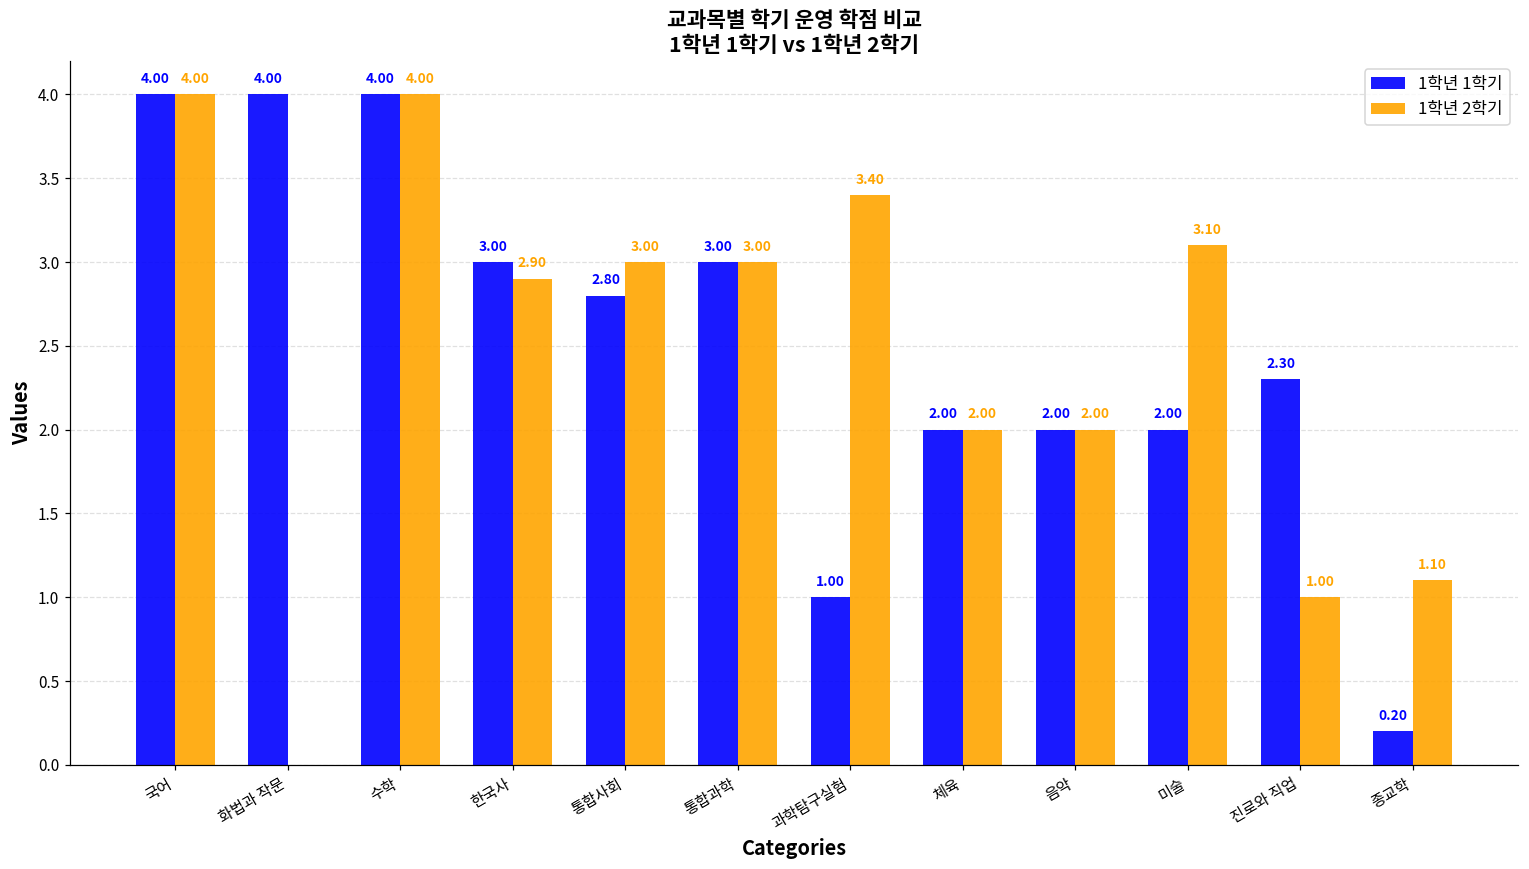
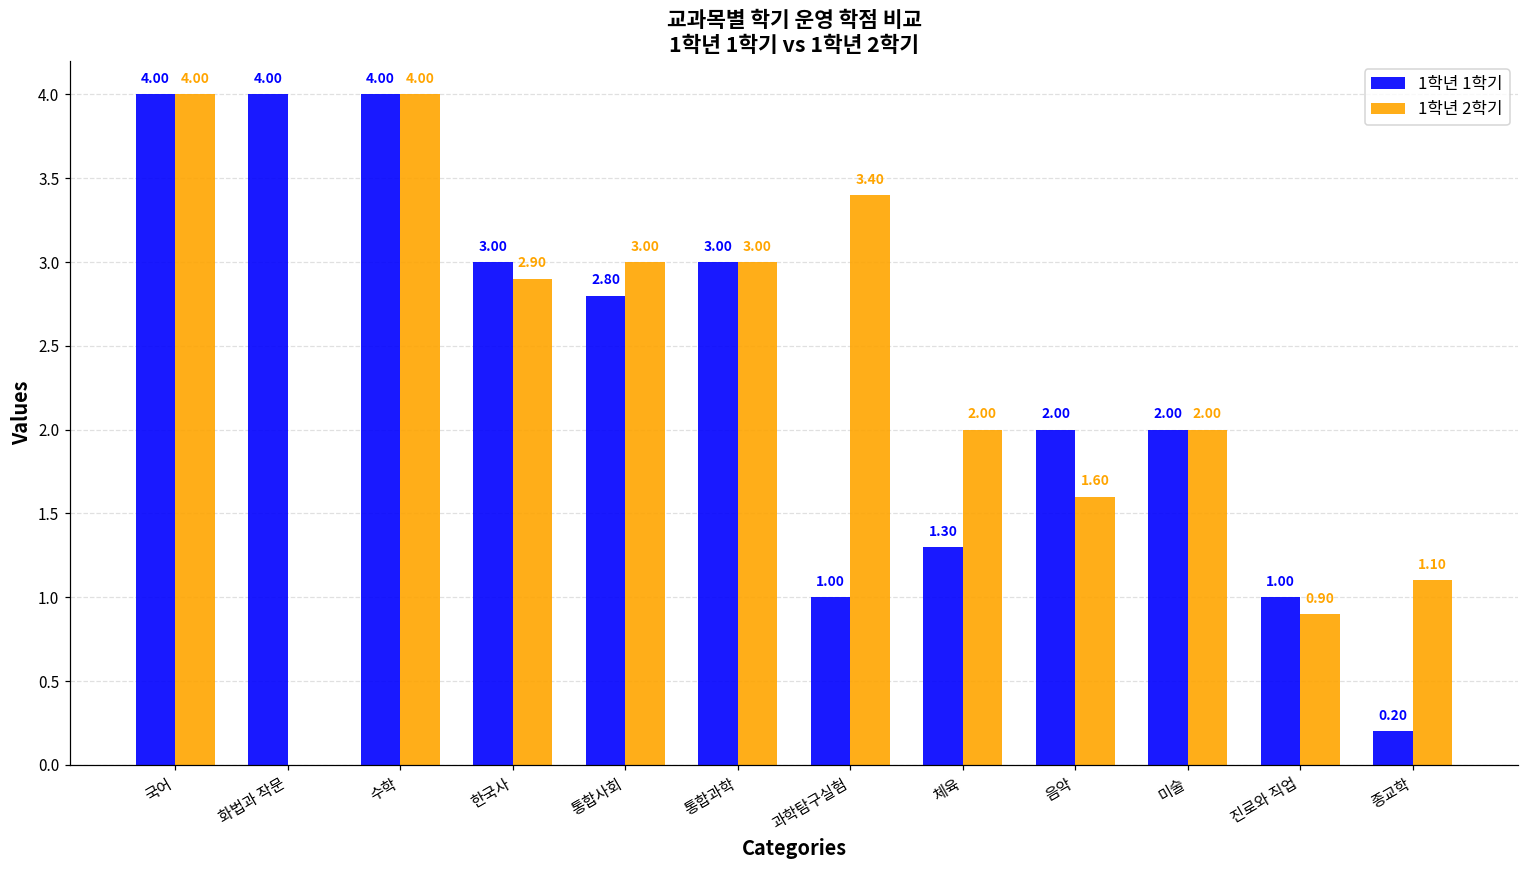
  {
    "1학년 1학기": {
      "국어": 4.00,
      "화법과 작문": 4.00,
      "수학": 4.00,
      "한국사": 3.00,
      "통합사회": 2.80,
      "통합과학": 3.00,
      "과학탐구실험": 1.00,
-     "체육": 2.00,
+     "체육": 1.30,
      "음악": 2.00,
      "미술": 2.00,
-     "진로와 직업": 2.30,
+     "진로와 직업": 1.00,
      "종교학": 0.20
    },
    "1학년 2학기": {
      "국어": 4.00,
      "수학": 4.00,
      "한국사": 2.90,
      "통합사회": 3.00,
      "통합과학": 3.00,
      "과학탐구실험": 3.40,
      "체육": 2.00,
-     "음악": 2.00,
-     "미술": 3.10,
-     "진로와 직업": 1.00,
+     "음악": 1.60,
+     "미술": 2.00,
+     "진로와 직업": 0.90,
      "종교학": 1.10
    }
  }
